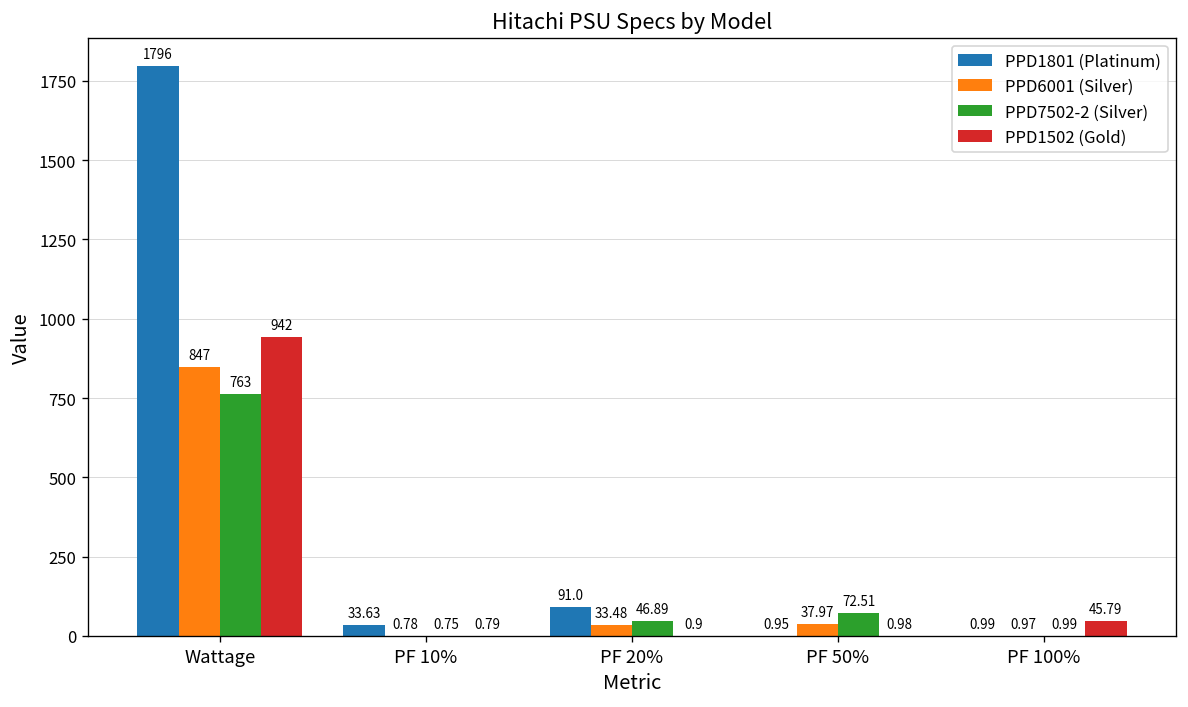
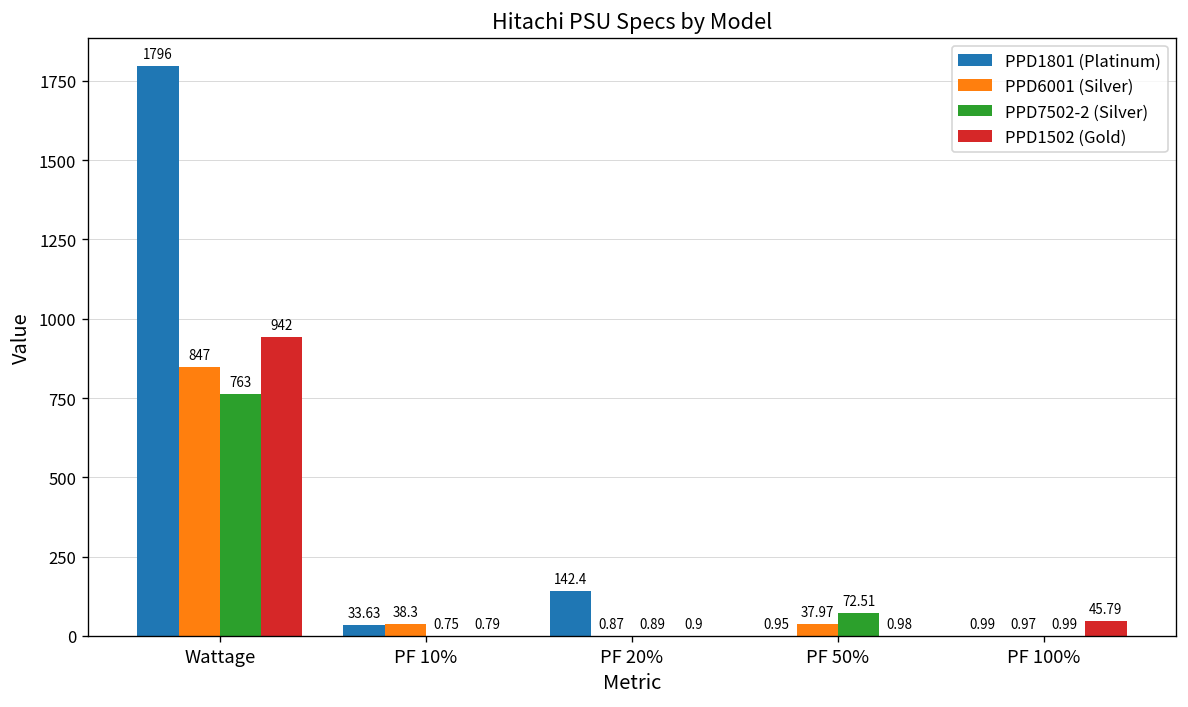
  {
    "PPD1801 (Platinum)": {
      "Wattage": 1796,
      "PF 10%": 33.63,
-     "PF 20%": 91.0,
+     "PF 20%": 142.4,
      "PF 50%": 0.95,
      "PF 100%": 0.99
    },
    "PPD6001 (Silver)": {
      "Wattage": 847,
-     "PF 10%": 0.78,
-     "PF 20%": 33.48,
+     "PF 10%": 38.3,
+     "PF 20%": 0.87,
      "PF 50%": 37.97,
      "PF 100%": 0.97
    },
    "PPD7502-2 (Silver)": {
      "Wattage": 763,
      "PF 10%": 0.75,
-     "PF 20%": 46.89,
+     "PF 20%": 0.89,
      "PF 50%": 72.51,
      "PF 100%": 0.99
    },
    "PPD1502 (Gold)": {
      "Wattage": 942,
      "PF 10%": 0.79,
      "PF 20%": 0.9,
      "PF 50%": 0.98,
      "PF 100%": 45.79
    }
  }
